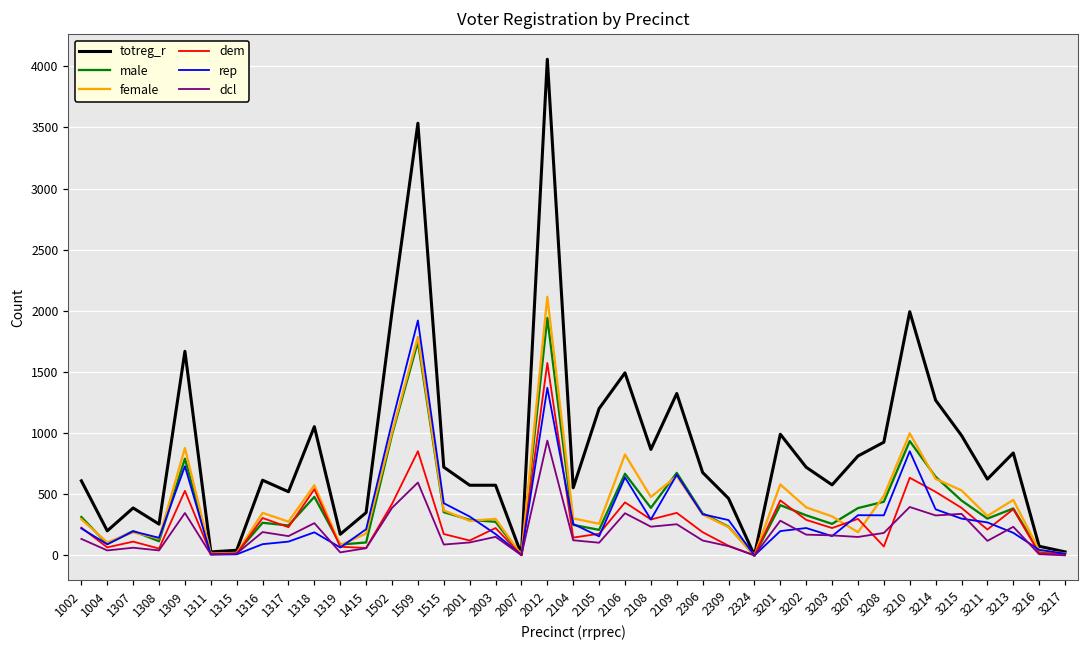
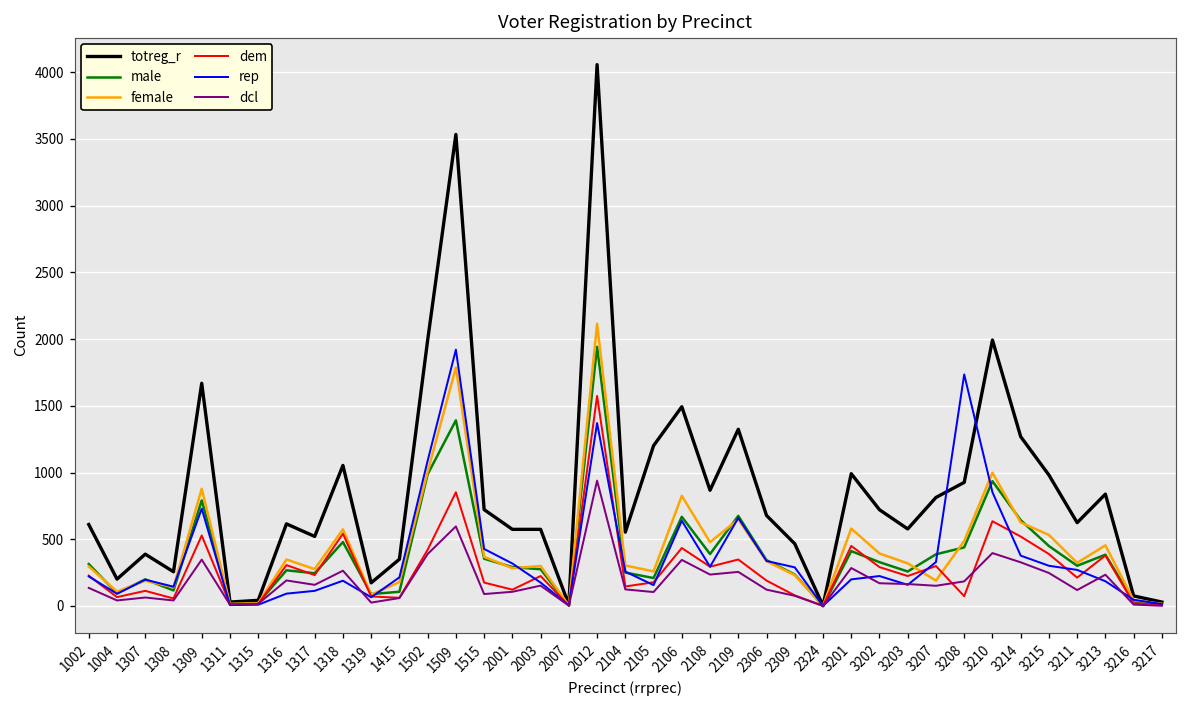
  {
    "totreg_r": {
      "1002": 610,
      "1004": 200,
      "1307": 390,
      "1308": 260,
      "1309": 1670,
      "1316": 620,
      "1317": 520,
      "1318": 1050,
      "1319": 170,
      "1415": 350,
      "1502": 1990,
      "1509": 3530,
      "1515": 720,
      "2001": 570,
      "2003": 570,
      "2012": 4060,
      "2104": 550,
      "2105": 1200,
      "2106": 1490,
      "2108": 870,
      "2109": 1320,
      "2306": 680,
      "2309": 470,
      "3201": 990,
      "3202": 720,
      "3203": 580,
      "3207": 810,
      "3208": 930,
      "3210": 1990,
      "3214": 1270,
      "3215": 980,
      "3211": 620,
      "3213": 840,
      "3216": 80
    },
    "male": {
      "1308": 120,
      "1309": 790,
      "1316": 270,
      "1318": 480,
      "1415": 110,
-     "1509": 1750,
+     "1509": 1390,
      "2003": 280,
      "2012": 1940,
      "2105": 210,
      "2106": 670,
      "2108": 390,
      "3201": 410,
      "3202": 330,
      "3203": 260,
      "3207": 390,
      "3208": 440,
      "3210": 940,
      "3215": 450
    },
    "female": {
      "1309": 880,
      "1316": 350,
      "1317": 280,
      "1318": 570,
      "1415": 180,
      "1509": 1790,
      "2003": 300,
      "2012": 2120,
      "2104": 300,
      "2105": 260,
      "2106": 830,
      "2108": 480,
      "3201": 580,
      "3202": 390,
      "3203": 320,
      "3207": 190,
      "3208": 490,
      "3210": 1000,
      "3215": 530,
      "3213": 450
    },
    "dem": {
      "1004": 70,
      "1307": 110,
      "1309": 530,
      "1316": 310,
      "1318": 540,
      "1502": 420,
      "1509": 850,
      "1515": 180,
      "2003": 220,
      "2012": 1570,
      "2106": 430,
      "2109": 350,
      "2306": 190,
      "3201": 450,
      "3202": 290,
      "3203": 220,
      "3207": 300,
      "3208": 70,
      "3210": 640,
      "3214": 520,
      "3215": 390,
      "3211": 210
    },
    "rep": {
      "1309": 730,
      "1316": 90,
      "1317": 110,
      "1318": 190,
      "1415": 210,
      "1502": 1090,
      "1509": 1920,
      "1515": 430,
      "2001": 320,
      "2012": 1370,
      "2106": 640,
      "2309": 290,
      "3201": 200,
      "3202": 220,
      "3207": 330,
-     "3208": 330,
+     "3208": 1740,
      "3210": 850,
      "3214": 380,
      "3215": 300,
      "3211": 270,
      "3213": 190
    },
    "dcl": {
      "1002": 140,
      "1004": 40,
      "1307": 60,
      "1309": 350,
      "1316": 190,
      "1317": 160,
      "1318": 260,
      "1319": 30,
      "1502": 390,
      "1509": 600,
      "1515": 90,
      "2012": 940,
      "2105": 100,
      "2106": 350,
      "2108": 240,
      "2109": 260,
      "2306": 120,
      "3201": 280,
      "3202": 170,
      "3207": 150,
      "3208": 180,
      "3210": 400,
      "3214": 330,
-     "3215": 340,
+     "3215": 250,
      "3211": 120,
      "3213": 230
    }
  }
